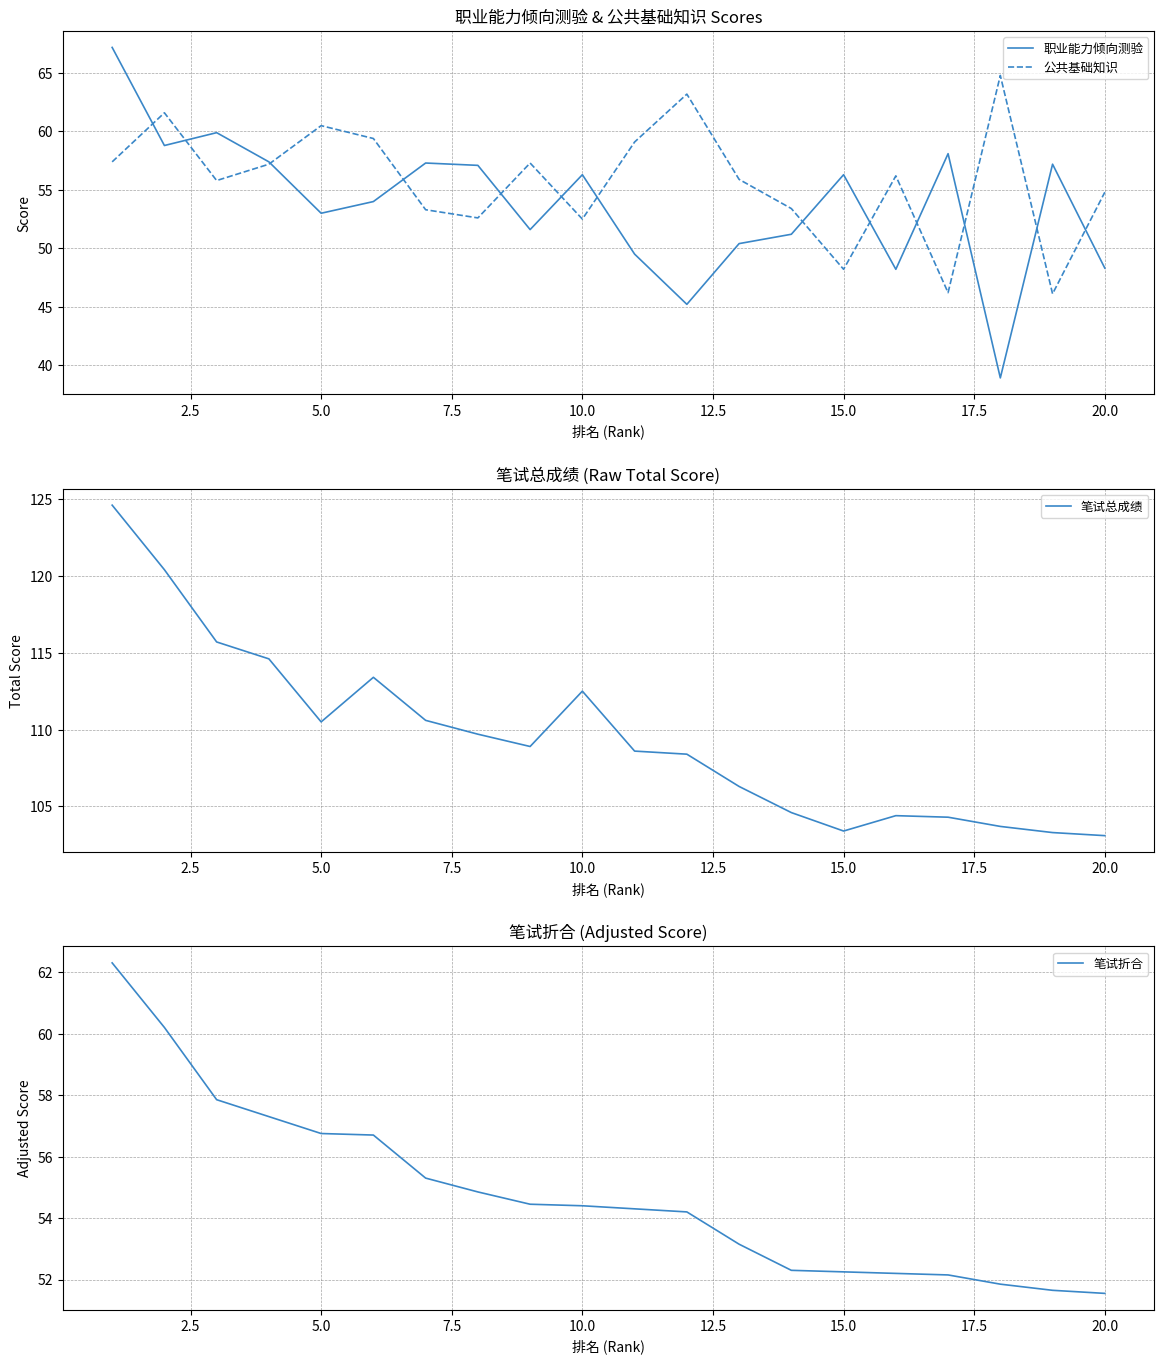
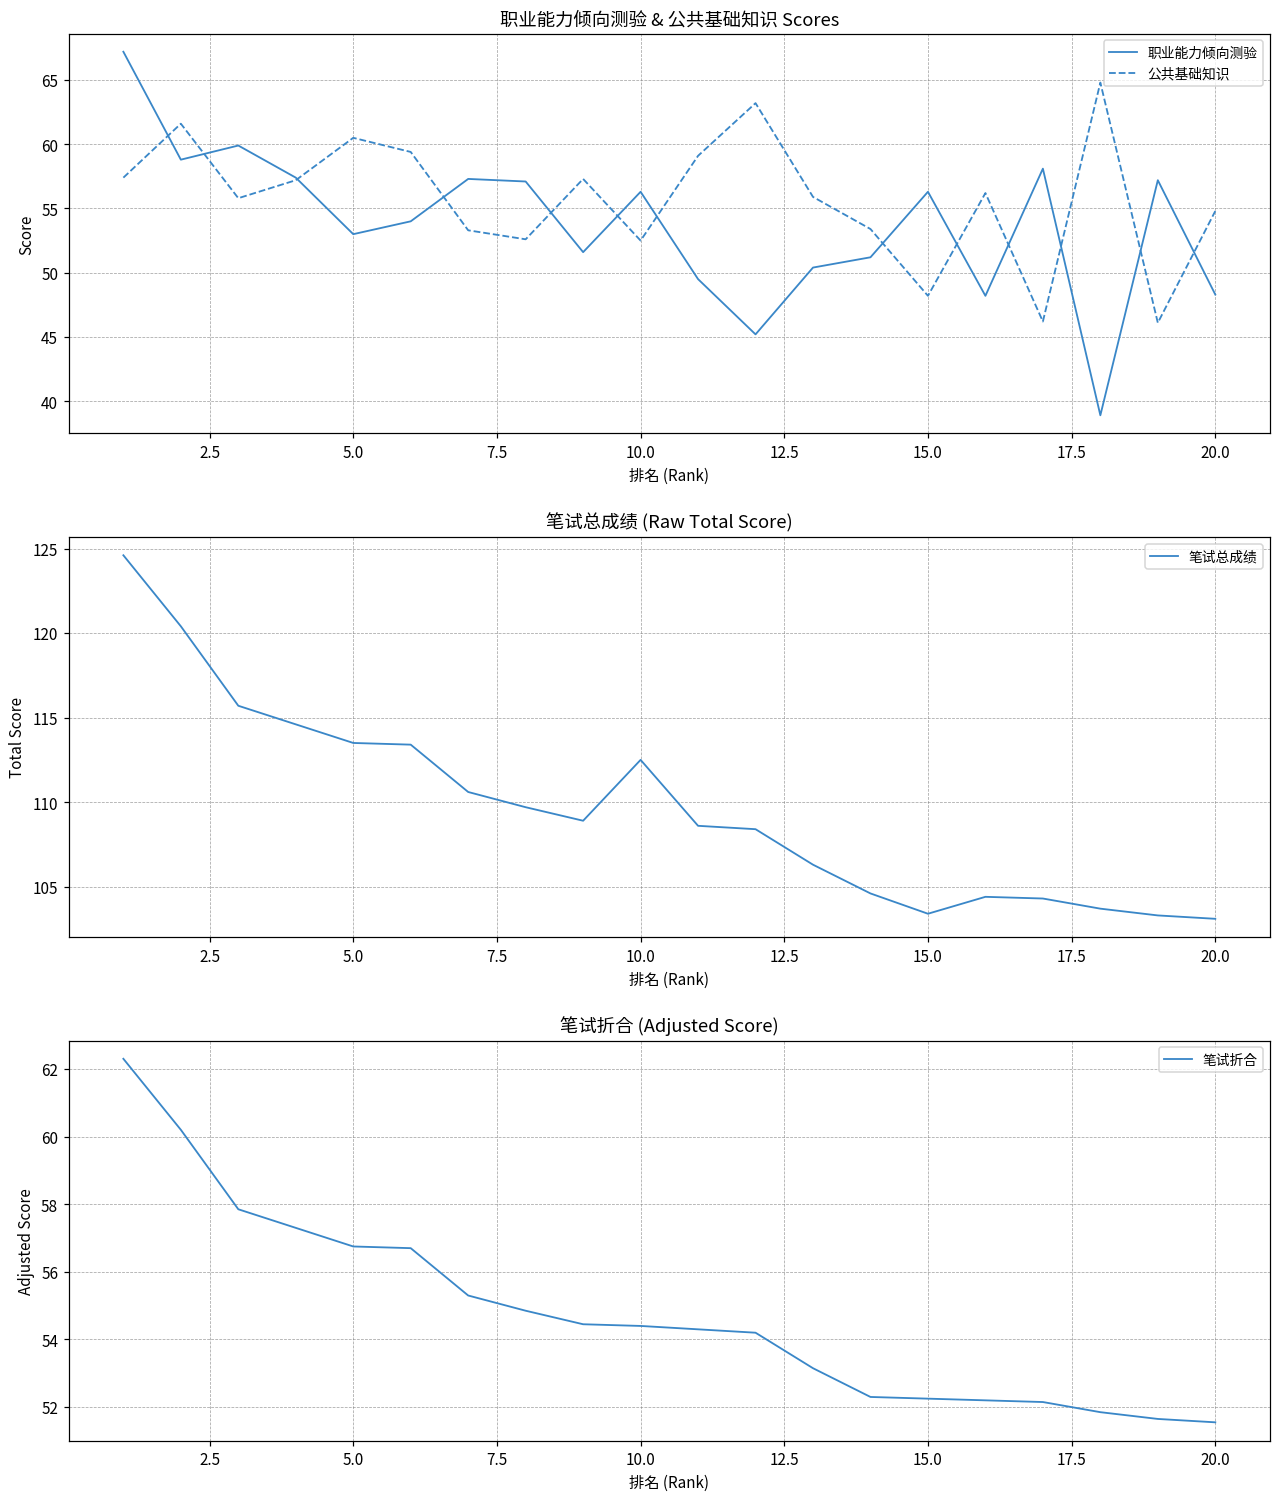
  {
    "笔试总成绩 (Raw Total Score)": {
-     "5.0": 110.5,
+     "5.0": 113.5,
      "10.0": 112.5,
      "15.0": 103.4,
      "20.0": 103.1
    },
    "笔试折合 (Adjusted Score)": {
      "5.0": 56.8,
      "10.0": 54.4,
      "15.0": 52.3,
      "20.0": 51.6
    }
  }
